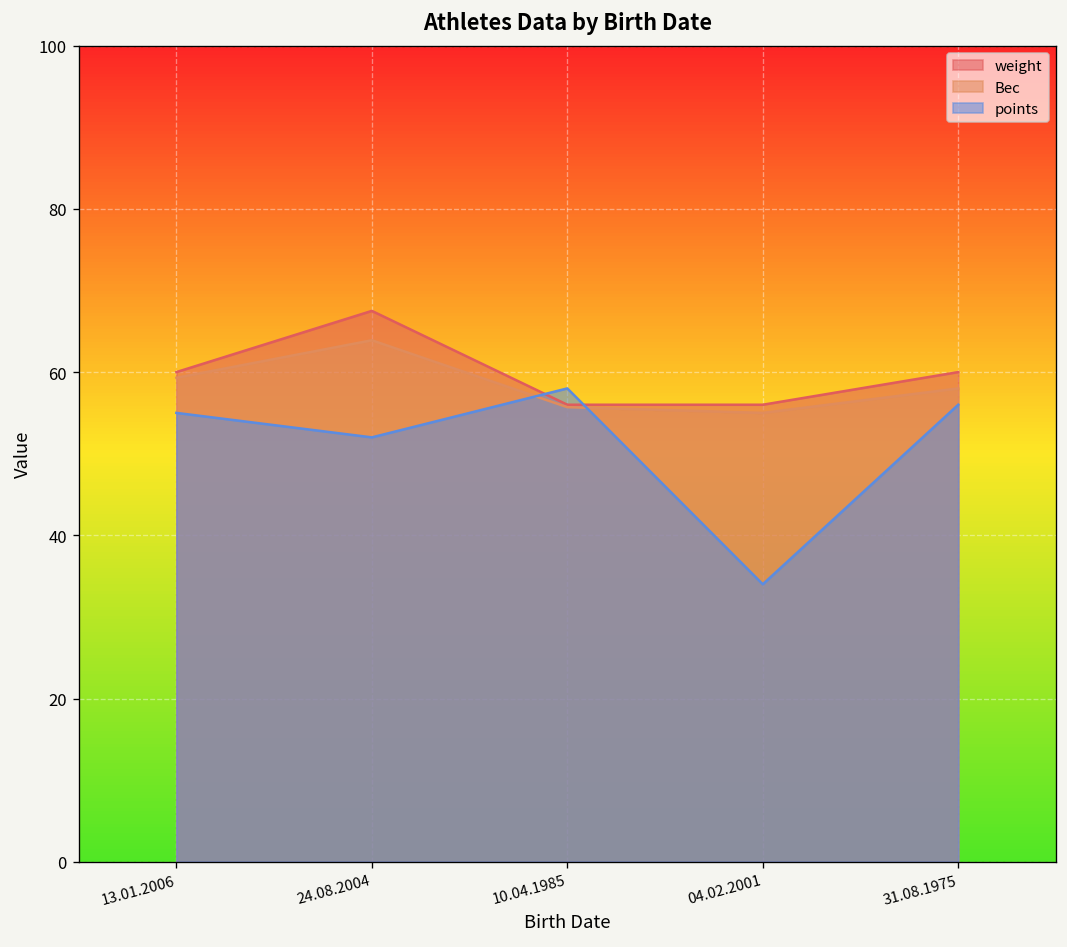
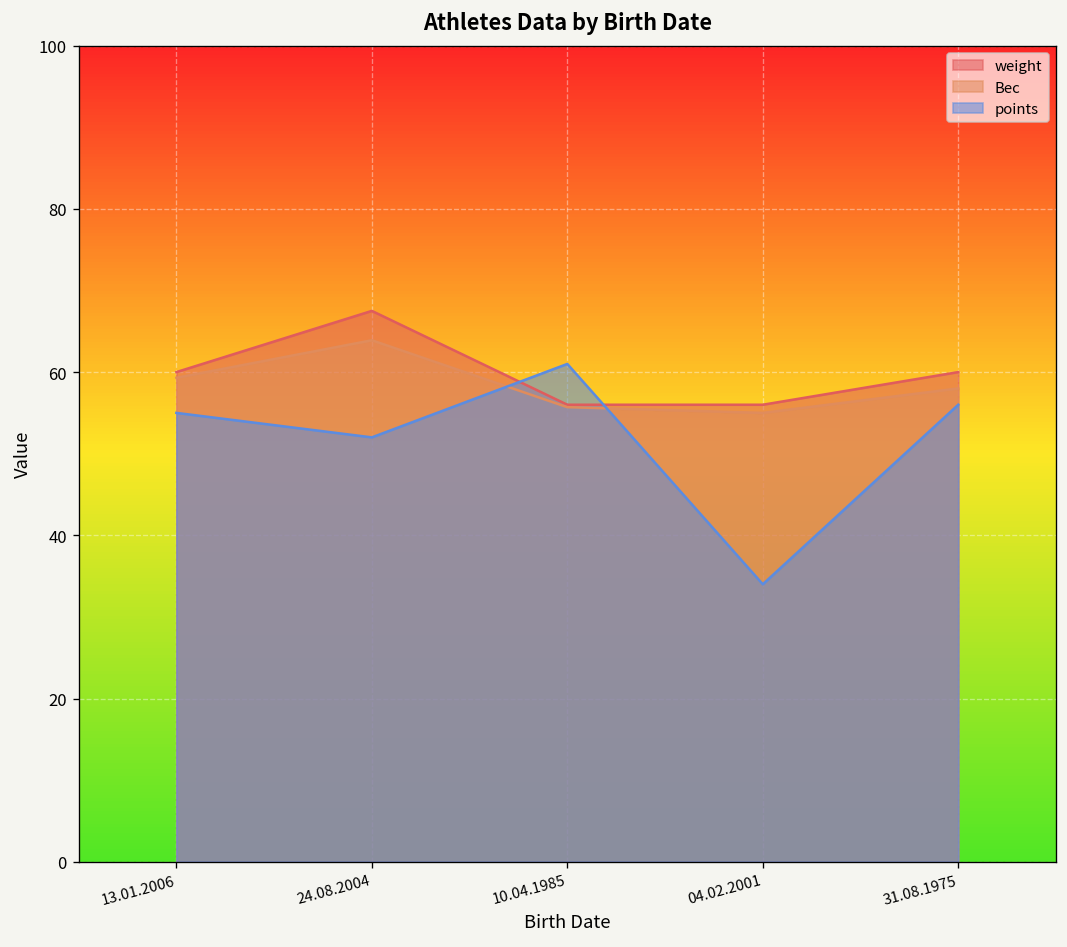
  {
    "points": {
      "13.01.2006": 55,
      "24.08.2004": 52,
-     "10.04.1985": 58,
+     "10.04.1985": 61,
      "04.02.2001": 34,
      "31.08.1975": 56
    }
  }
